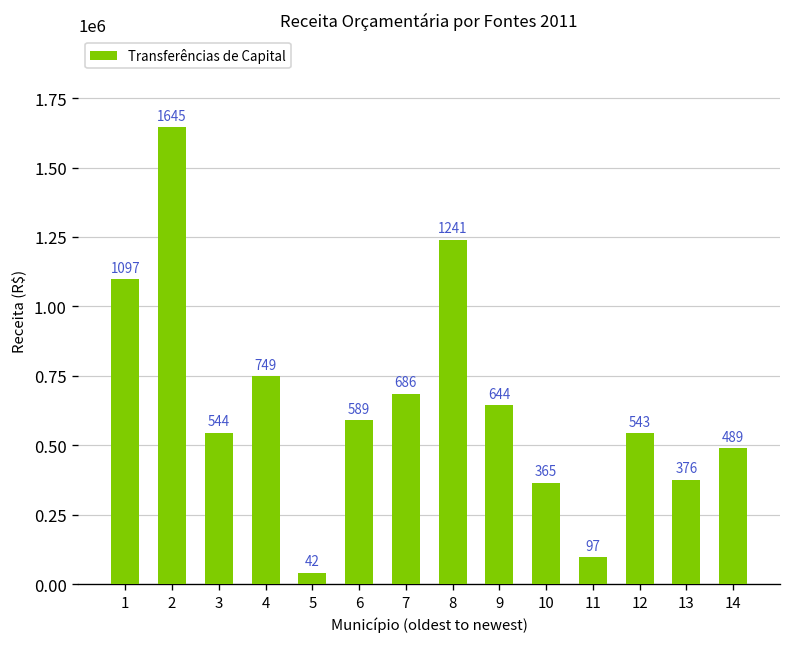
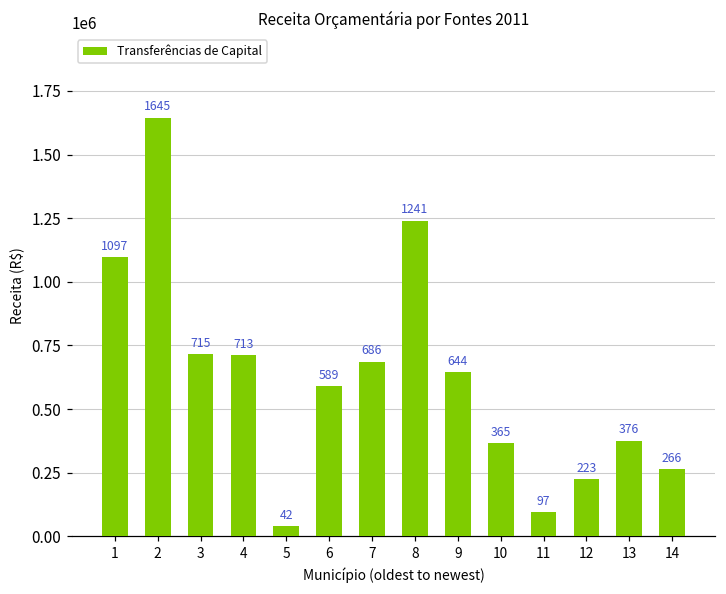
  {
-   "3": 544,
-   "4": 749,
-   "12": 543,
-   "14": 489
+   "3": 715,
+   "4": 713,
+   "12": 223,
+   "14": 266
  }
